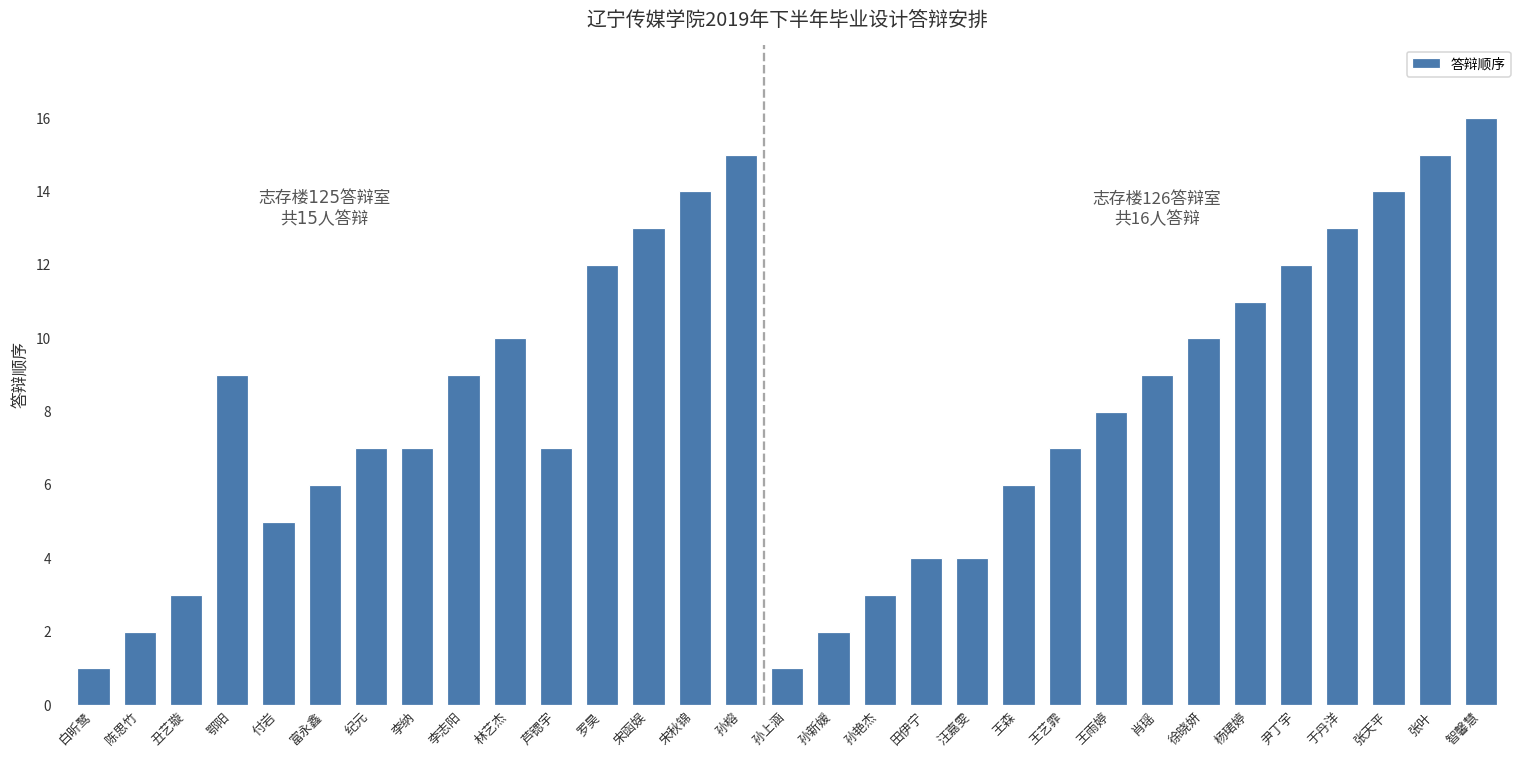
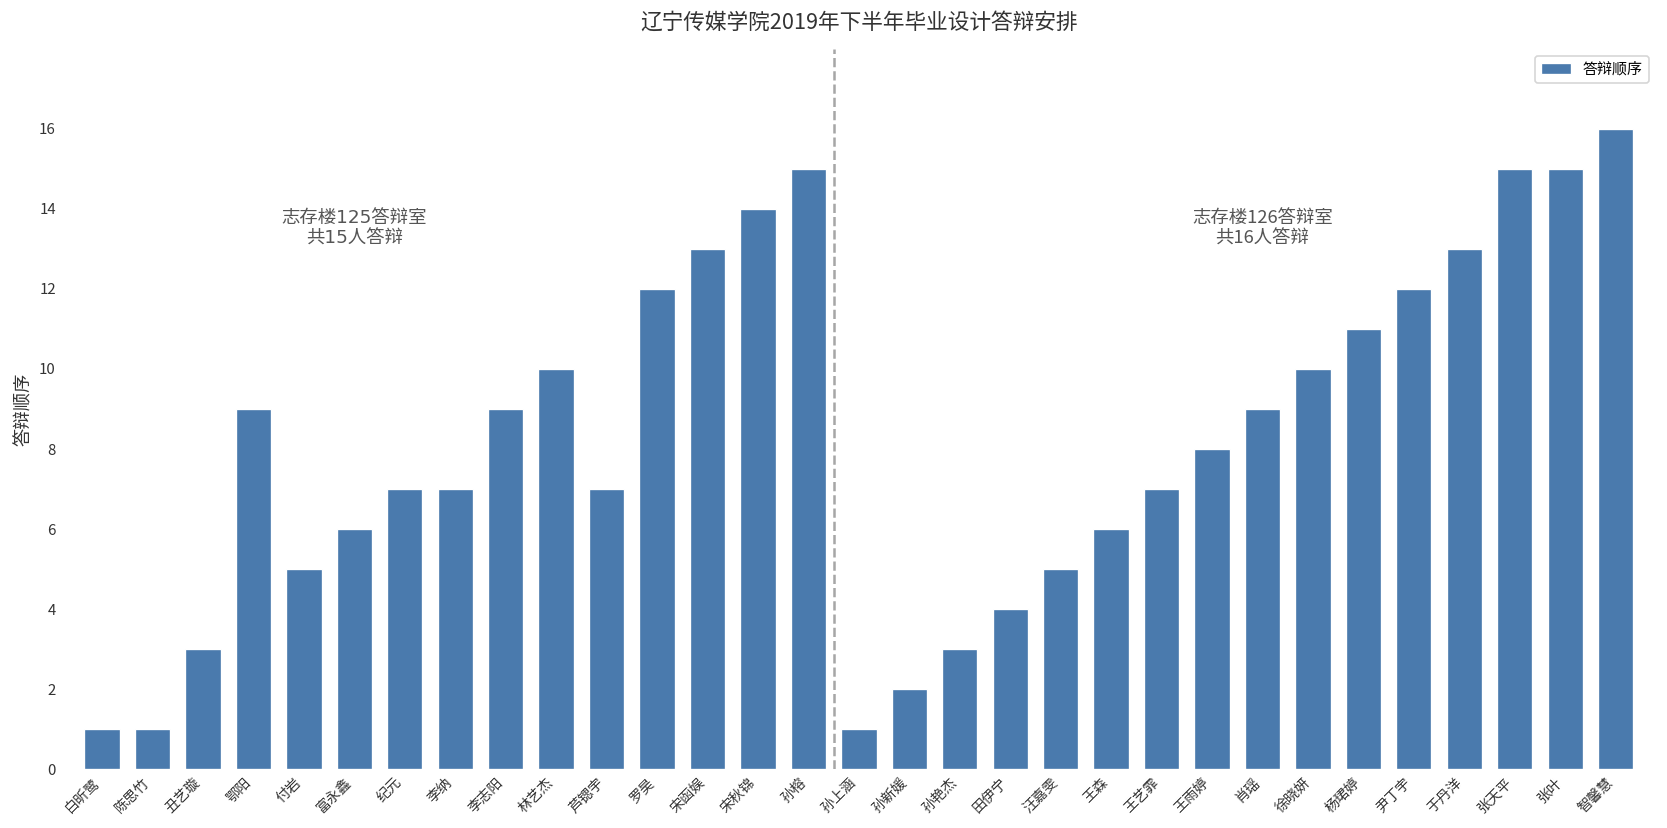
  {
    "白昕鹭": 1,
-   "陈思竹": 2,
+   "陈思竹": 1,
    "丑艺璇": 3,
    "鄂阳": 9,
    "付岩": 5,
    "富永鑫": 6,
    "纪元": 7,
    "李纳": 7,
    "李志阳": 9,
    "林艺杰": 10,
    "芦锶宇": 7,
    "罗昊": 12,
    "宋函娱": 13,
    "宋秋锦": 14,
    "孙榕": 15,
    "孙上涵": 1,
    "孙新媛": 2,
    "孙艳杰": 3,
    "田伊宁": 4,
-   "汪嘉雯": 4,
+   "汪嘉雯": 5,
    "王森": 6,
    "王艺霏": 7,
    "王雨婷": 8,
    "肖瑶": 9,
    "徐晓妍": 10,
    "杨珺婷": 11,
    "尹丁宇": 12,
    "于丹洋": 13,
-   "张天平": 14,
+   "张天平": 15,
    "张叶": 15,
    "智馨慧": 16
  }
